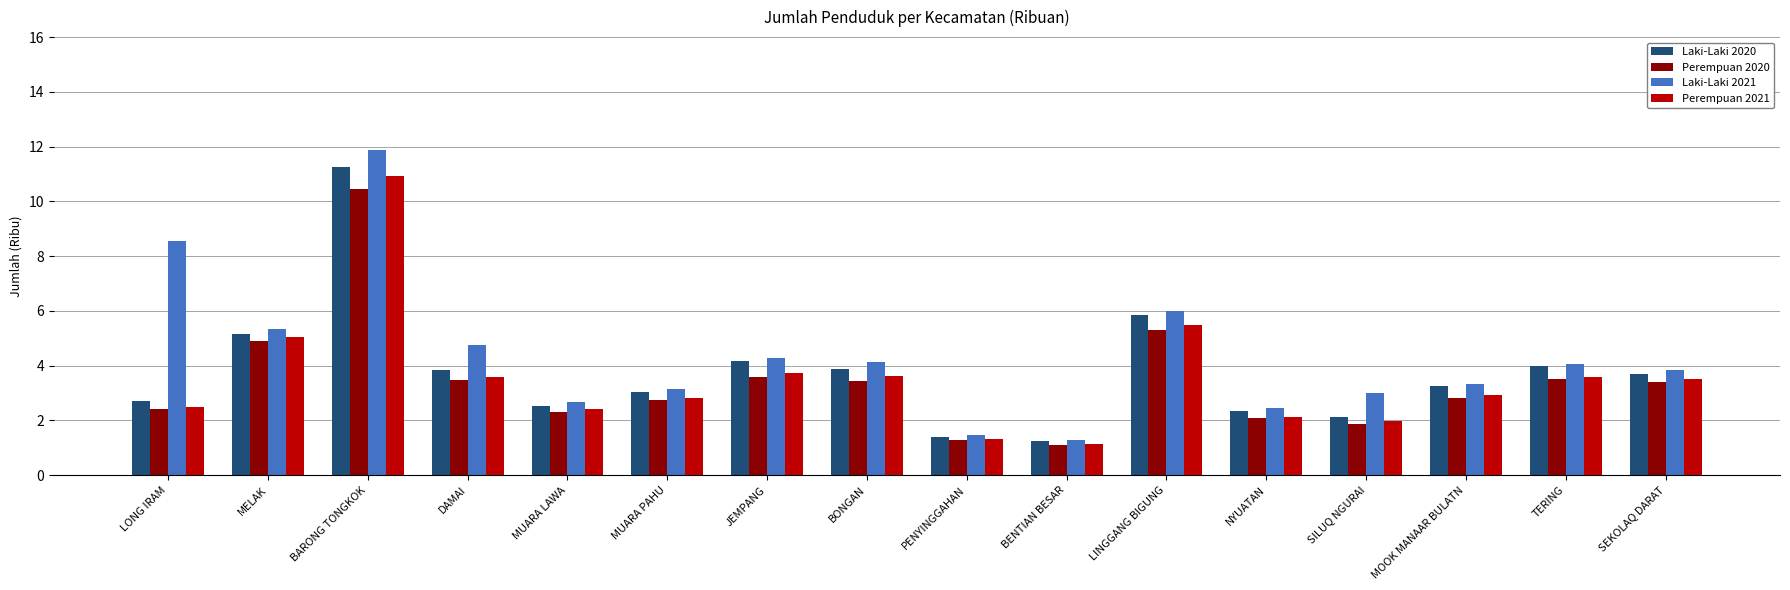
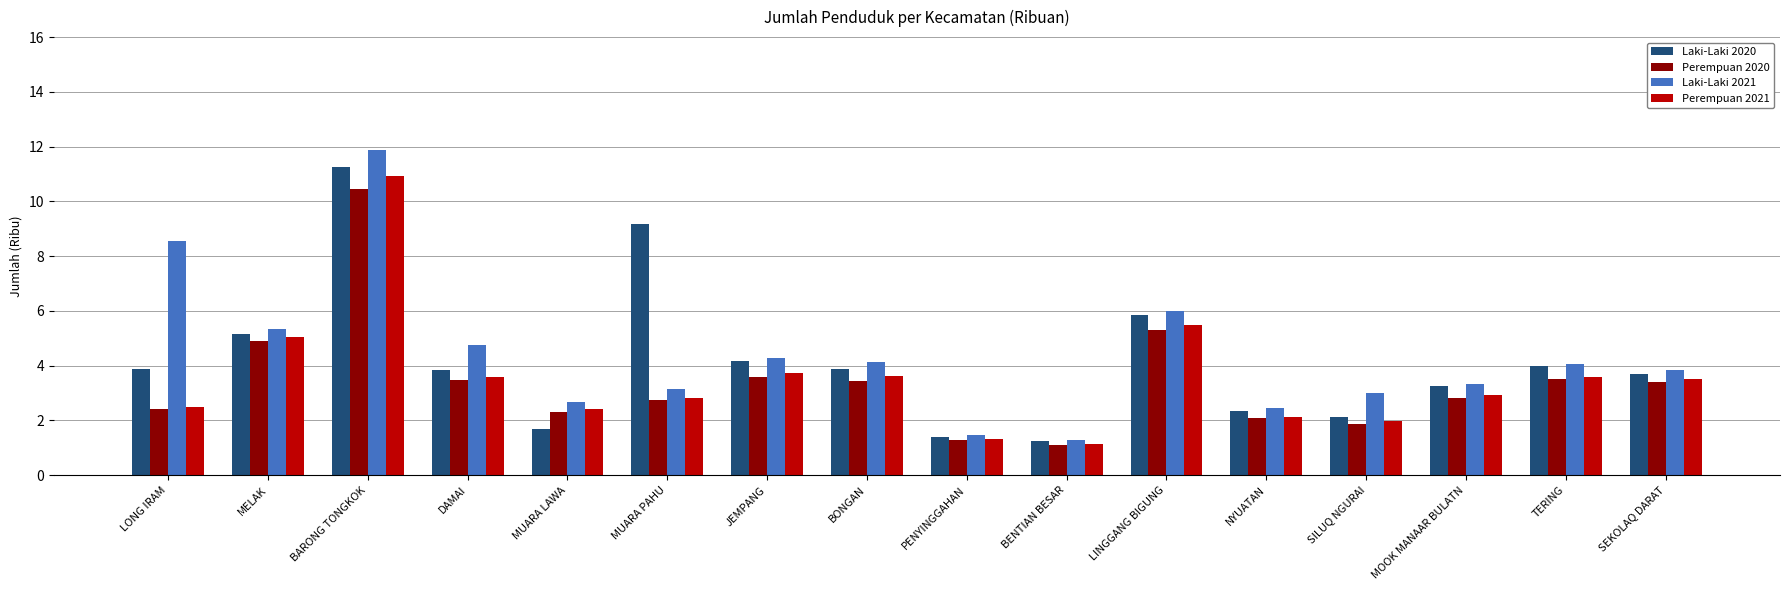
  {
    "Laki-Laki 2020": {
-     "LONG IRAM": 2.7,
+     "LONG IRAM": 3.9,
      "MELAK": 5.2,
      "BARONG TONGKOK": 11.3,
      "DAMAI": 3.8,
-     "MUARA LAWA": 2.5,
-     "MUARA PAHU": 3.0,
+     "MUARA LAWA": 1.7,
+     "MUARA PAHU": 9.2,
      "JEMPANG": 4.2,
      "BONGAN": 3.9,
      "PENYINGGAHAN": 1.4,
      "BENTIAN BESAR": 1.2,
      "LINGGANG BIGUNG": 5.8,
      "NYUATAN": 2.4,
      "SILUQ NGURAI": 2.1,
      "MOOK MANAAR BULATN": 3.3,
      "TERING": 4.0,
      "SEKOLAQ DARAT": 3.7
    },
    "Laki-Laki 2021": {
      "LONG IRAM": 8.5,
      "MELAK": 5.3,
      "BARONG TONGKOK": 11.9,
      "DAMAI": 4.7,
      "MUARA LAWA": 2.7,
      "MUARA PAHU": 3.2,
      "JEMPANG": 4.3,
      "BONGAN": 4.1,
      "PENYINGGAHAN": 1.5,
      "BENTIAN BESAR": 1.3,
      "LINGGANG BIGUNG": 6.0,
      "NYUATAN": 2.4,
      "SILUQ NGURAI": 3.0,
      "MOOK MANAAR BULATN": 3.3,
      "TERING": 4.1,
      "SEKOLAQ DARAT": 3.8
    }
  }
